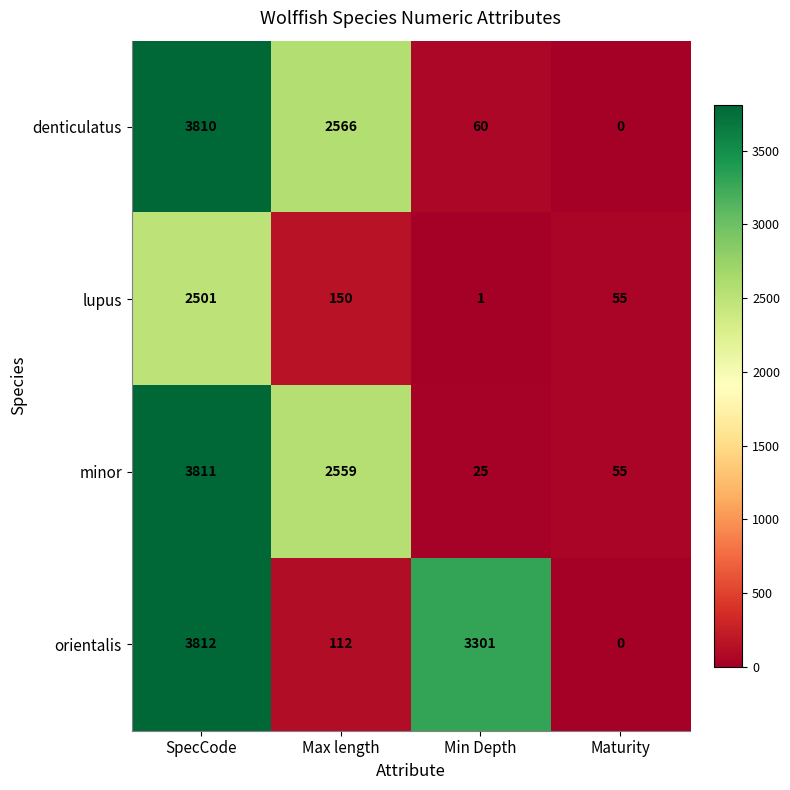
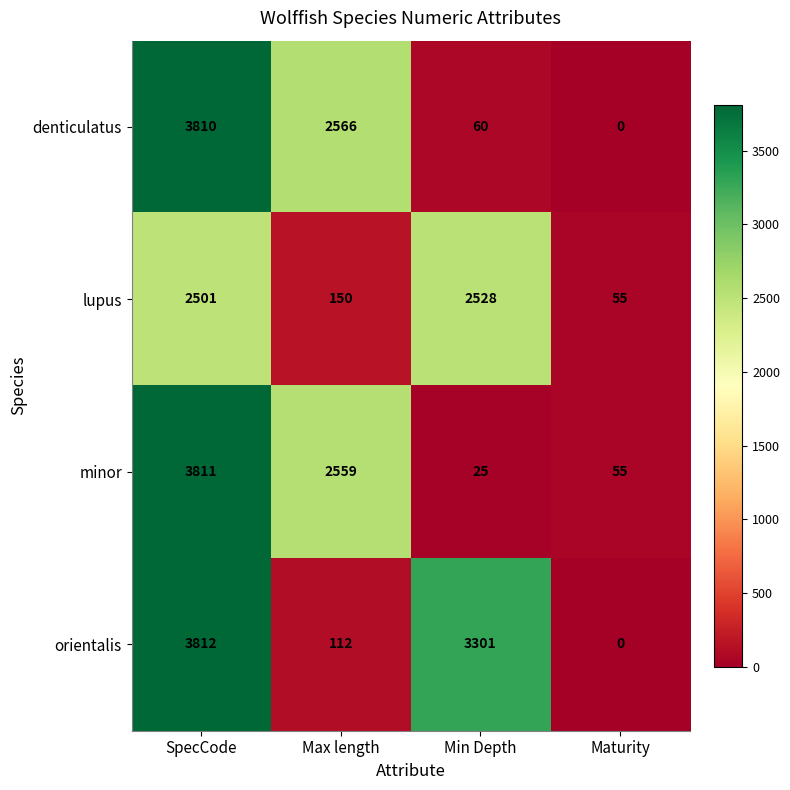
  {
    "denticulatus": {
      "SpecCode": 3810,
      "Max length": 2566,
      "Min Depth": 60,
      "Maturity": 0
    },
    "lupus": {
      "SpecCode": 2501,
      "Max length": 150,
-     "Min Depth": 1,
+     "Min Depth": 2528,
      "Maturity": 55
    },
    "minor": {
      "SpecCode": 3811,
      "Max length": 2559,
      "Min Depth": 25,
      "Maturity": 55
    },
    "orientalis": {
      "SpecCode": 3812,
      "Max length": 112,
      "Min Depth": 3301,
      "Maturity": 0
    }
  }
